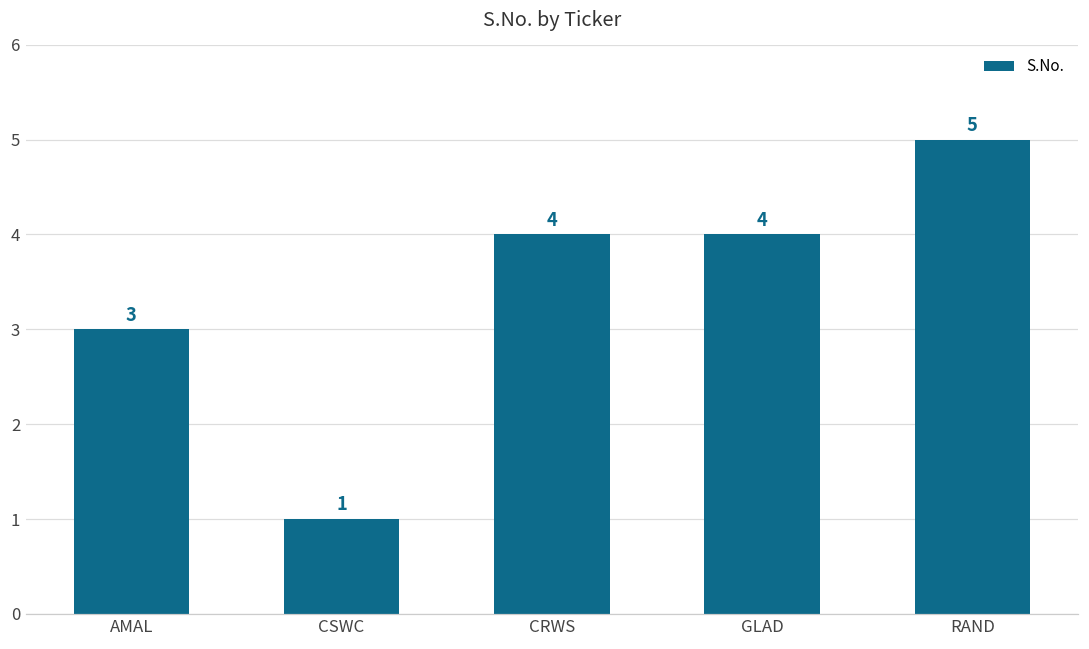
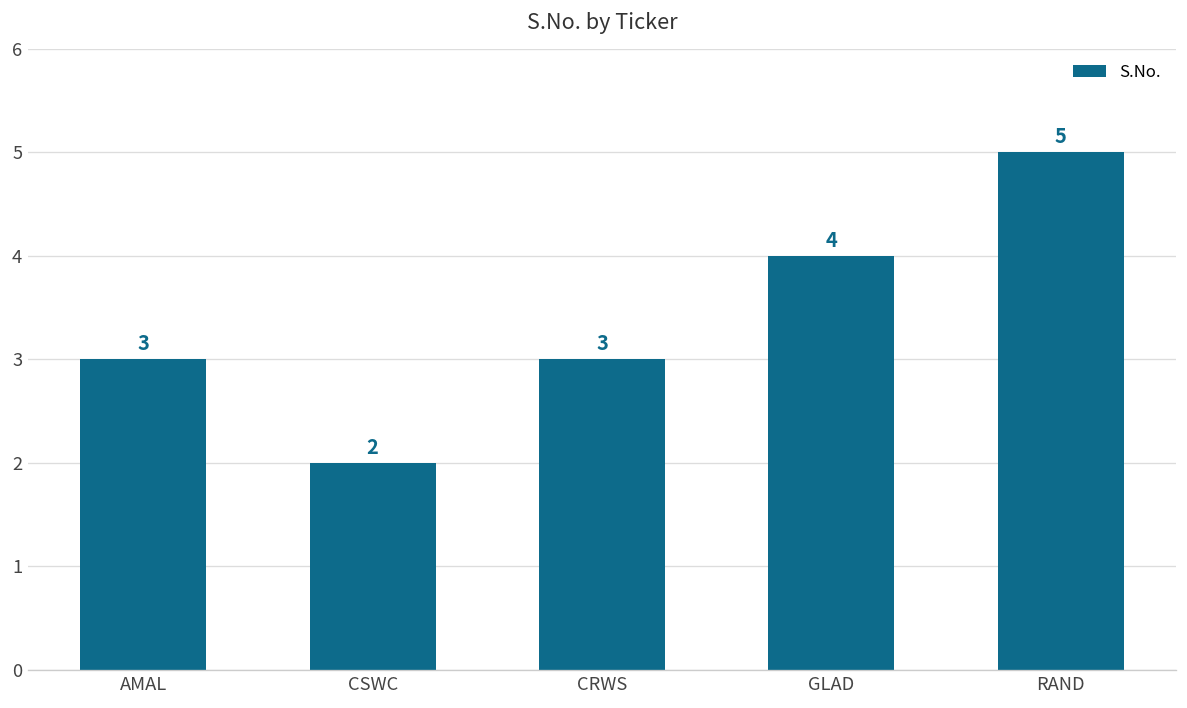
  {
    "AMAL": 3,
-   "CSWC": 1,
-   "CRWS": 4,
+   "CSWC": 2,
+   "CRWS": 3,
    "GLAD": 4,
    "RAND": 5
  }
